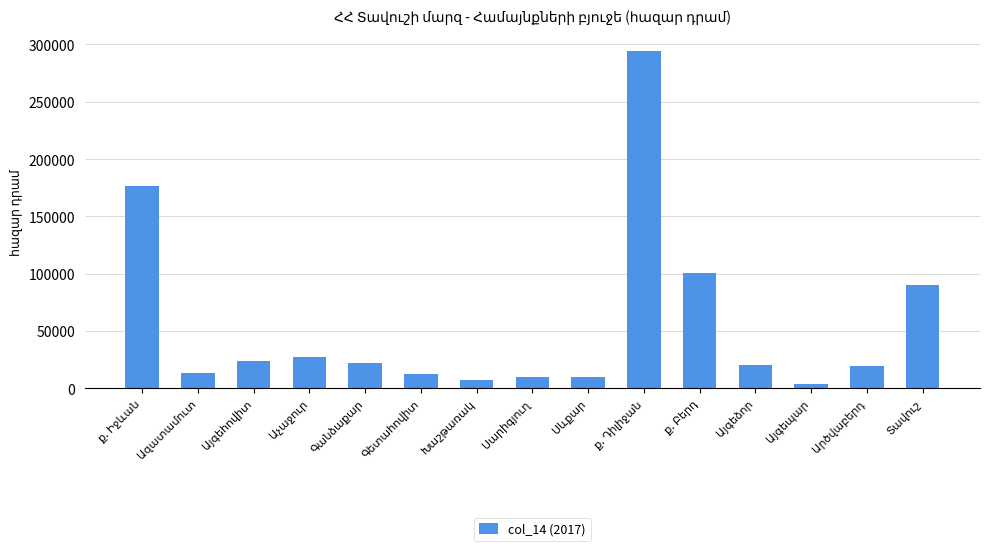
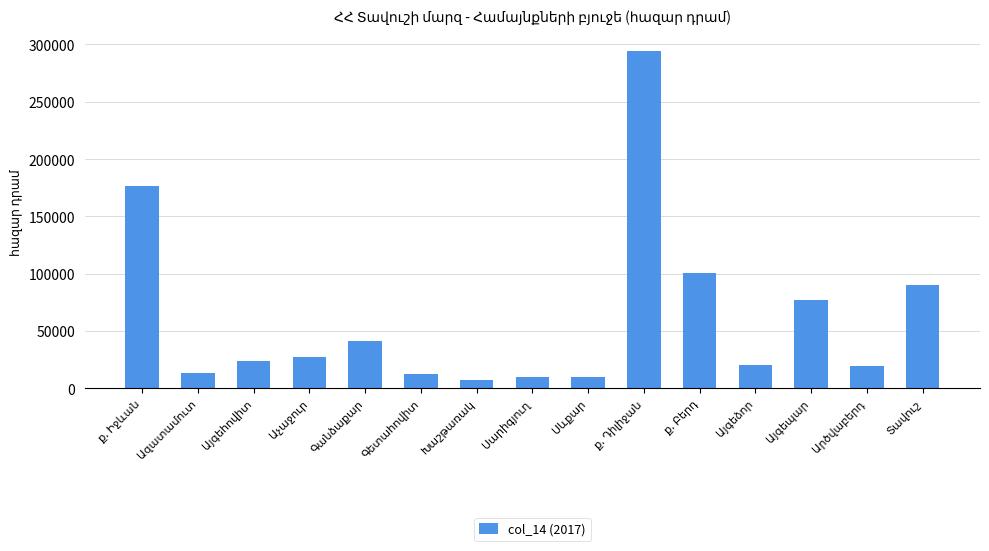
  {
    "ք. Իջևան": 177000,
    "Ազատամուտ": 13000,
    "Այգեհովիտ": 24000,
    "Աչաջուր": 27000,
-   "Գանձաքար": 22000,
+   "Գանձաքար": 41000,
    "Գետահովիտ": 13000,
    "Խաշթառակ": 7000,
    "Սարիգյուղ": 10000,
    "Սևքար": 10000,
    "ք. Դիլիջան": 294000,
    "ք. Բերդ": 100000,
    "Այգեձոր": 20000,
-   "Այգեպար": 4000,
+   "Այգեպար": 77000,
    "Արծվաբերդ": 19000,
    "Տավուշ": 90000
  }
